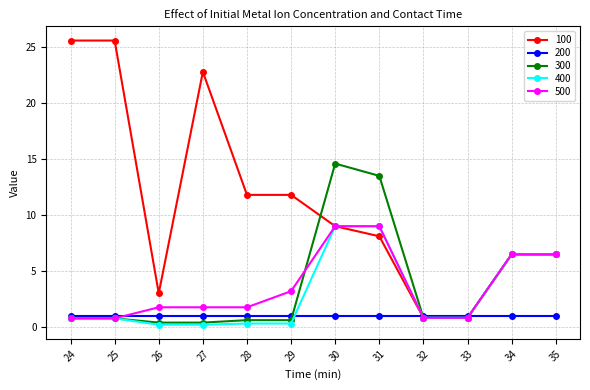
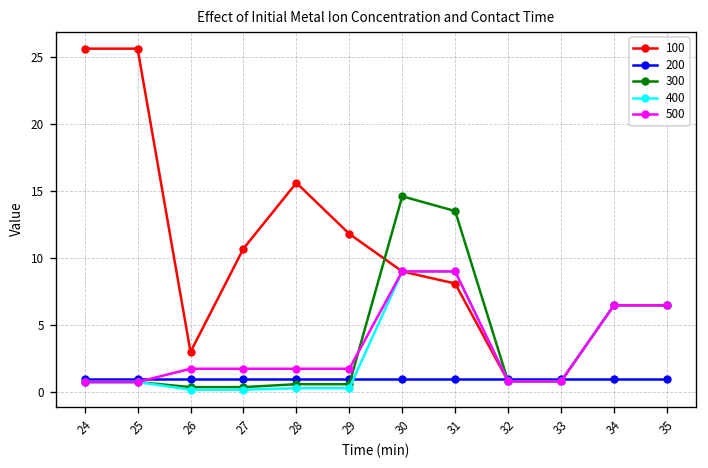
  {
    "100": {
      "24": 25.6,
      "25": 25.6,
      "26": 3.0,
-     "27": 22.8,
-     "28": 11.8,
+     "27": 10.7,
+     "28": 15.6,
      "29": 11.8,
      "31": 8.1
    },
    "200": {
      "24": 1.0,
      "25": 1.0,
      "26": 1.0,
      "27": 1.0,
      "28": 1.0,
      "29": 1.0,
      "30": 1.0,
      "31": 1.0,
      "34": 1.0,
      "35": 1.0
    },
    "300": {
      "28": 0.6,
      "29": 0.6,
      "30": 14.6,
      "31": 13.5
    },
    "400": {
      "28": 0.3,
      "29": 0.3
    },
    "500": {
      "26": 1.8,
      "27": 1.8,
      "28": 1.8,
-     "29": 3.2
+     "29": 1.8
    }
  }
